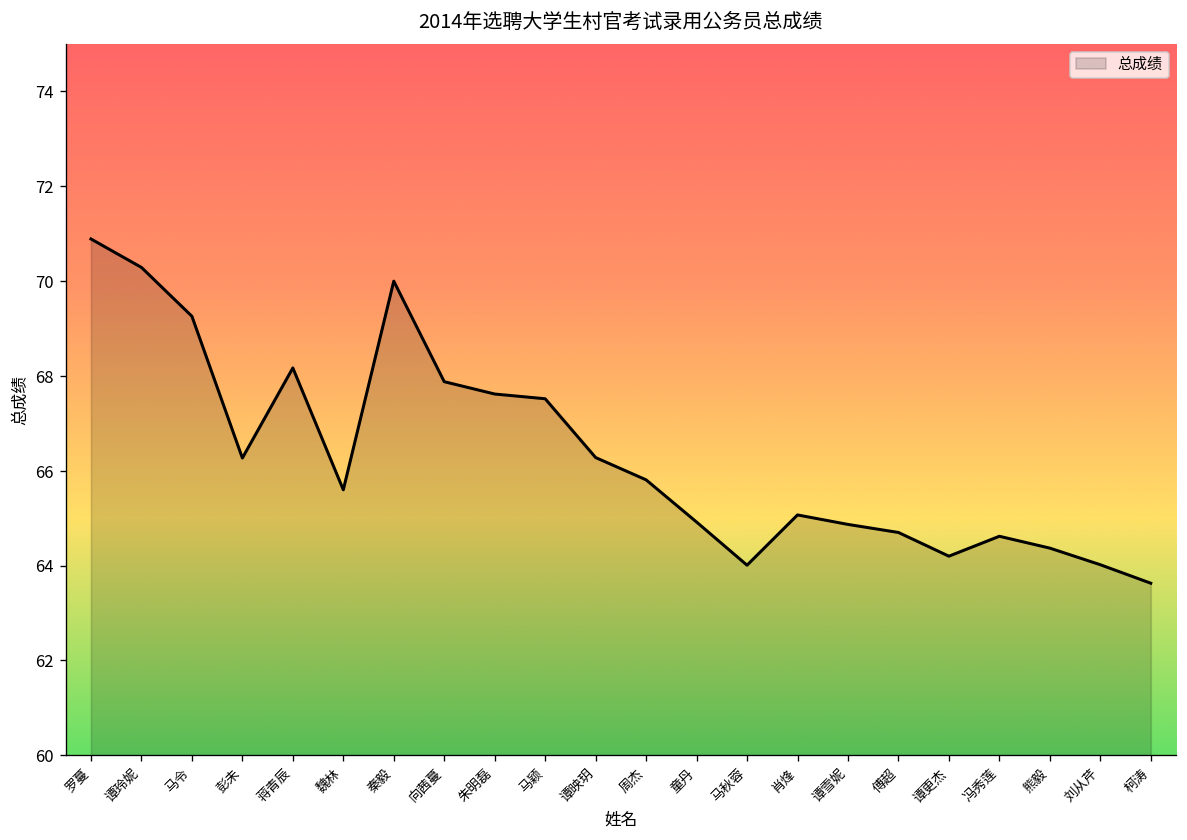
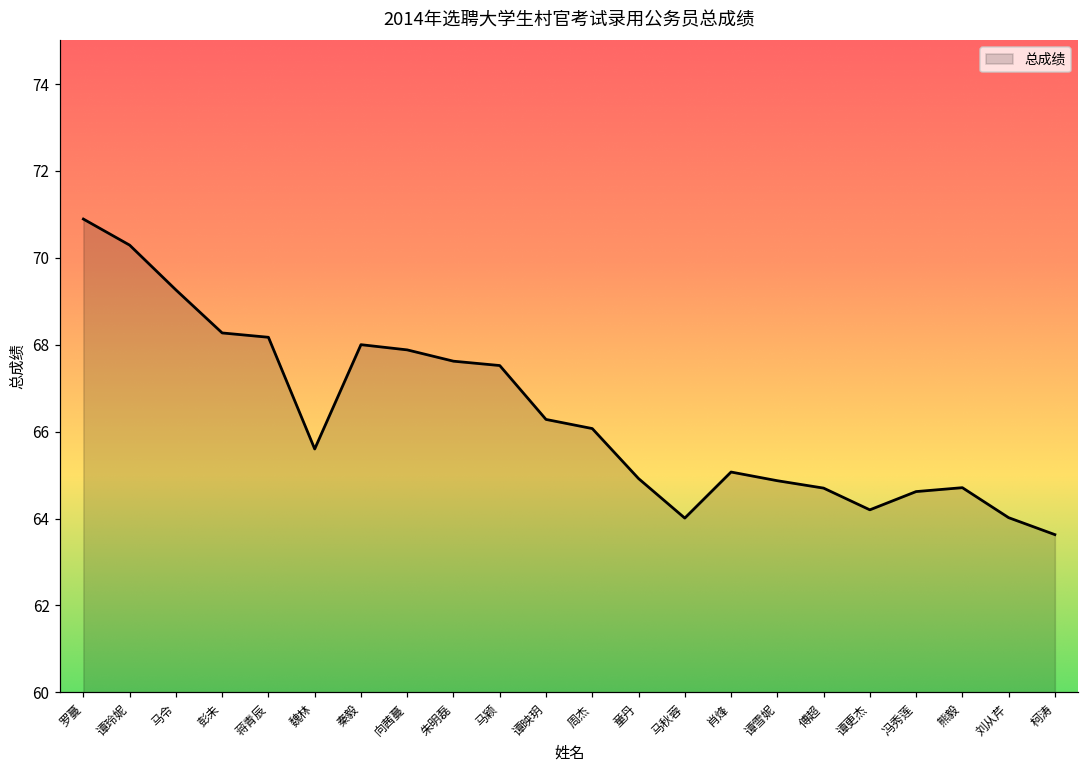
  {
    "罗蔓": 70.9,
    "谭玲妮": 70.3,
    "马令": 69.3,
-   "彭未": 66.3,
+   "彭未": 68.3,
    "蒋青辰": 68.2,
    "魏林": 65.6,
-   "秦毅": 70,
+   "秦毅": 68,
    "向茜蔓": 67.9,
    "朱明磊": 67.6,
    "马颖": 67.5,
    "谭映玥": 66.3,
-   "周杰": 65.8,
+   "周杰": 66.1,
    "童丹": 64.9,
    "马秋蓉": 64.0,
    "肖烽": 65.1,
    "谭雪妮": 64.9,
    "傅超": 64.7,
    "谭更杰": 64.2,
    "冯秀莲": 64.6,
-   "熊毅": 64.4,
+   "熊毅": 64.7,
    "刘从芹": 64.0,
    "柯涛": 63.6
  }
